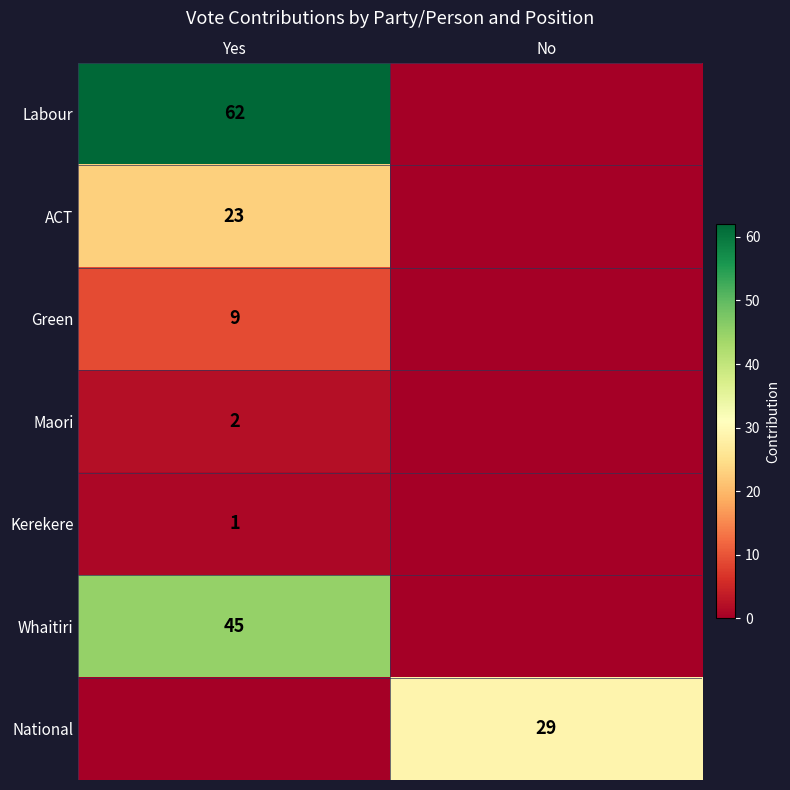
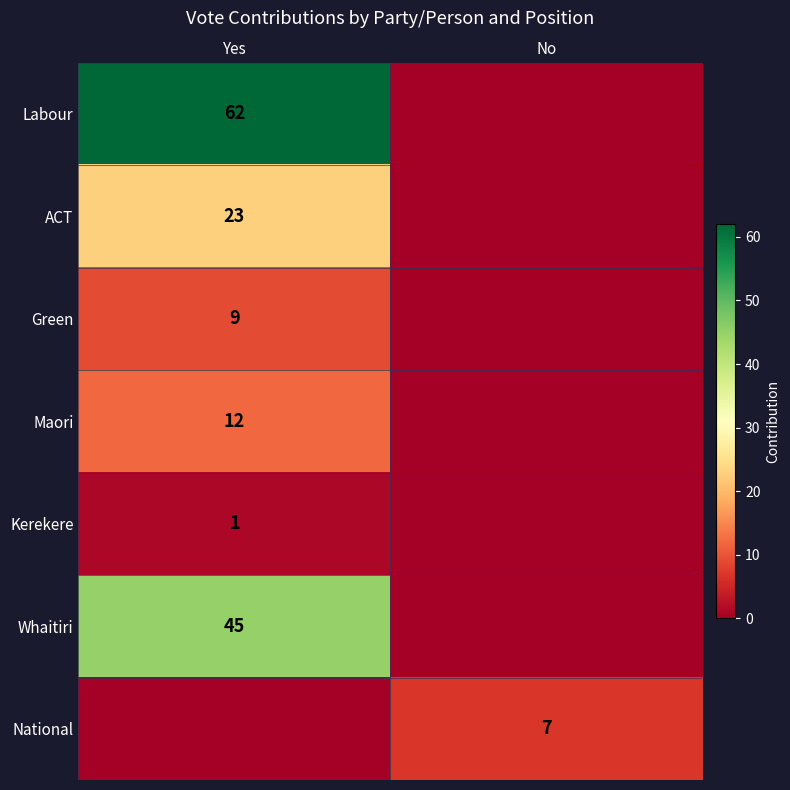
  {
    "Labour": {
      "Yes": 62
    },
    "ACT": {
      "Yes": 23
    },
    "Green": {
      "Yes": 9
    },
    "Maori": {
-     "Yes": 2
+     "Yes": 12
    },
    "Kerekere": {
      "Yes": 1
    },
    "Whaitiri": {
      "Yes": 45
    },
    "National": {
-     "No": 29
+     "No": 7
    }
  }
